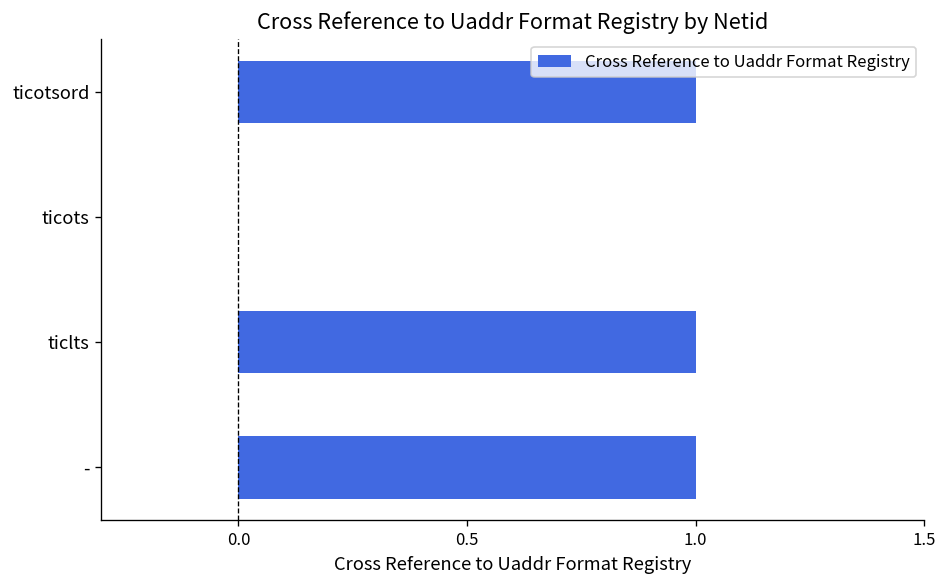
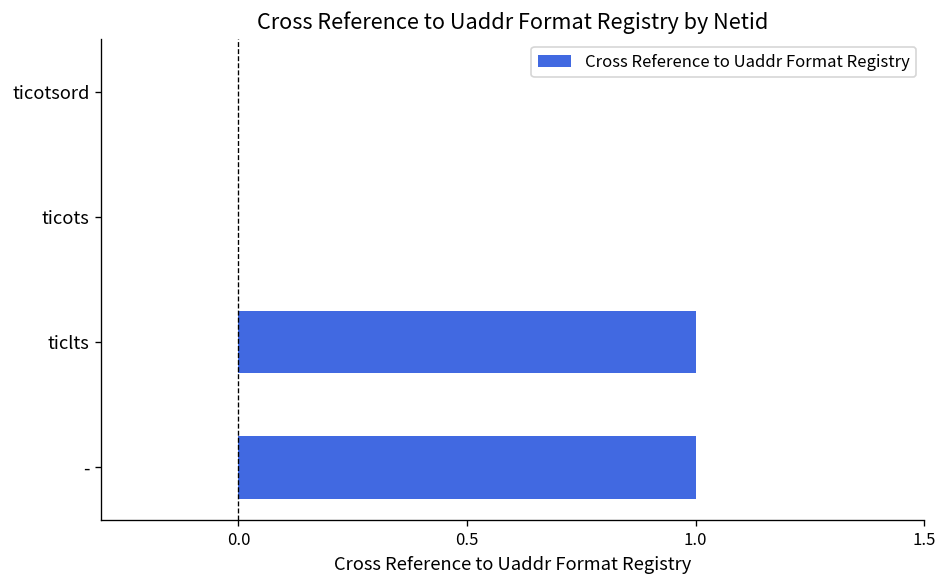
  {
-   "ticotsord": 1,
+   "ticotsord": 0,
    "ticots": 0,
    "ticlts": 1,
    "-": 1
  }
